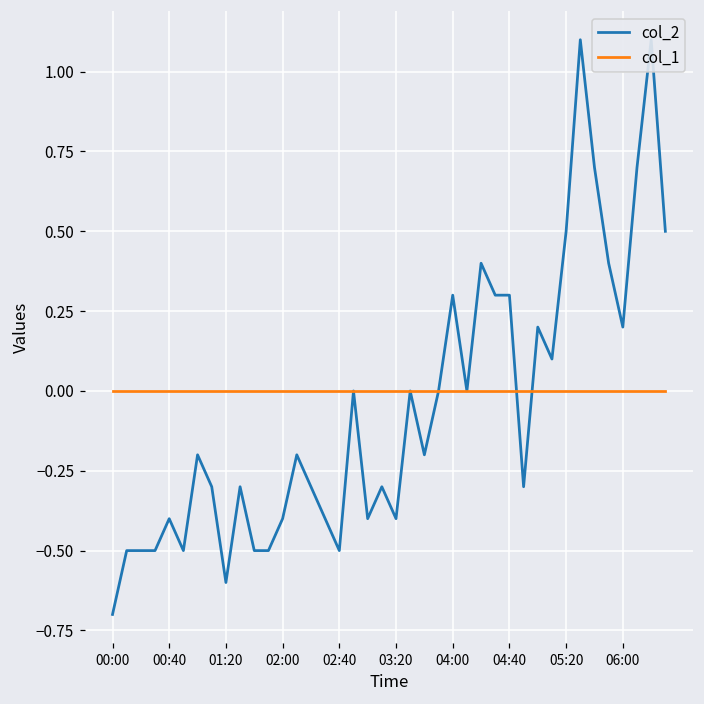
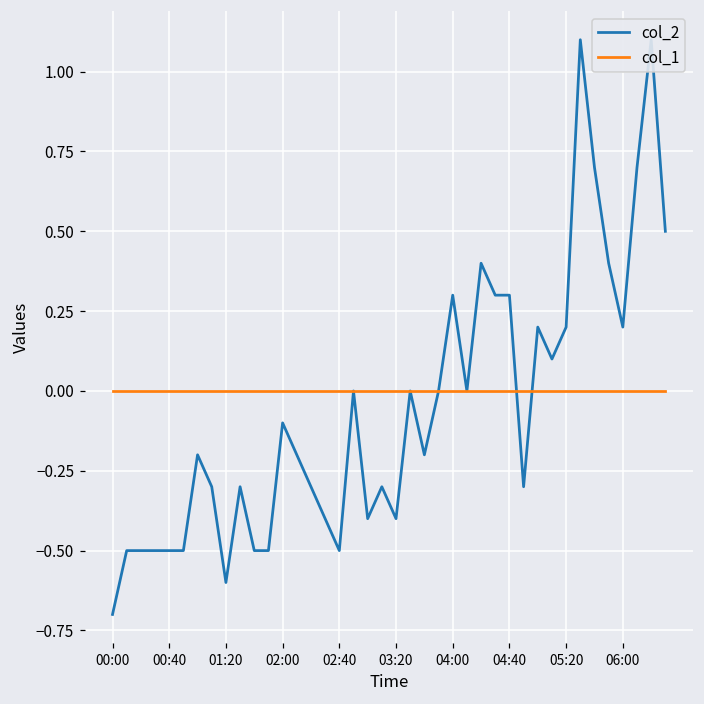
  {
    "col_2": {
      "00:00": -0.7,
-     "00:40": -0.4,
+     "00:40": -0.5,
      "01:20": -0.6,
-     "02:00": -0.4,
+     "02:00": -0.1,
      "02:40": -0.5,
      "03:20": -0.4,
      "04:00": 0.3,
      "04:40": 0.3,
-     "05:20": 0.5,
+     "05:20": 0.2,
      "06:00": 0.2
    },
    "col_1": {
      "00:00": 0.0,
      "00:40": 0.0,
      "01:20": 0.0,
      "02:00": 0.0,
      "02:40": 0.0,
      "03:20": 0.0,
      "04:00": 0.0,
      "04:40": 0.0,
      "05:20": 0.0,
      "06:00": 0.0
    }
  }
